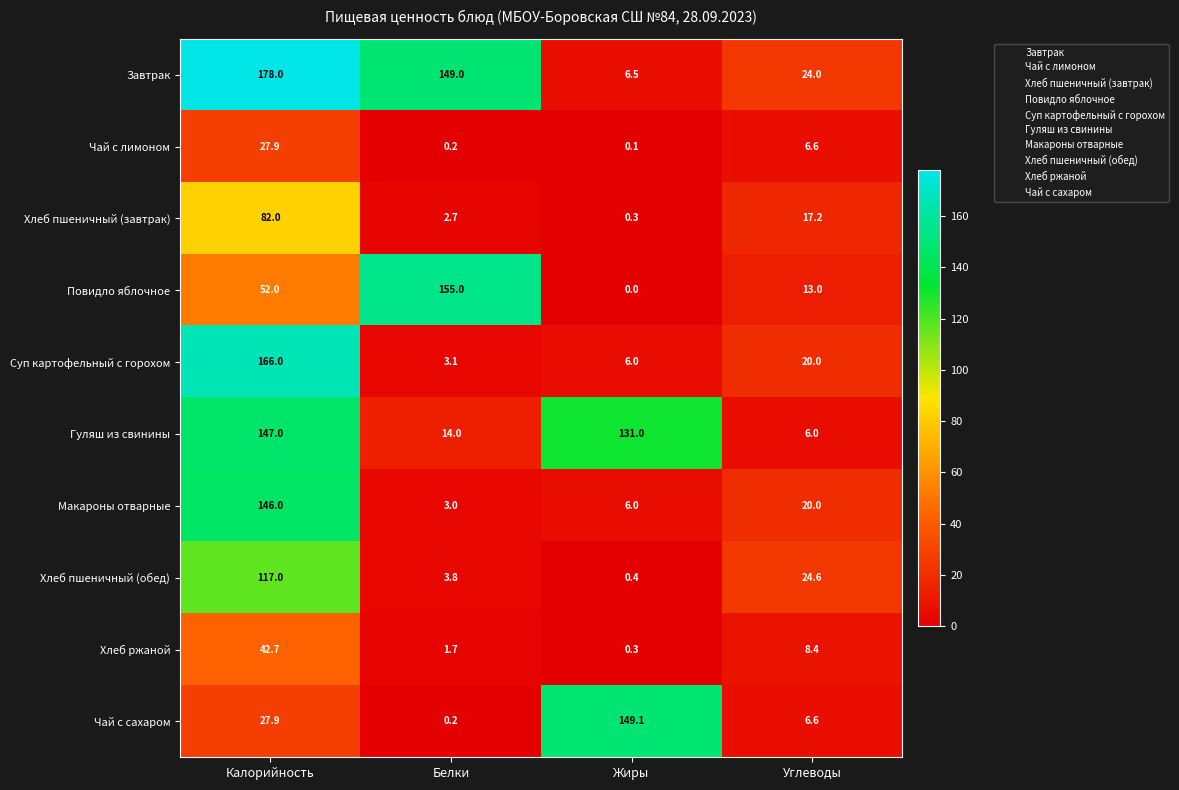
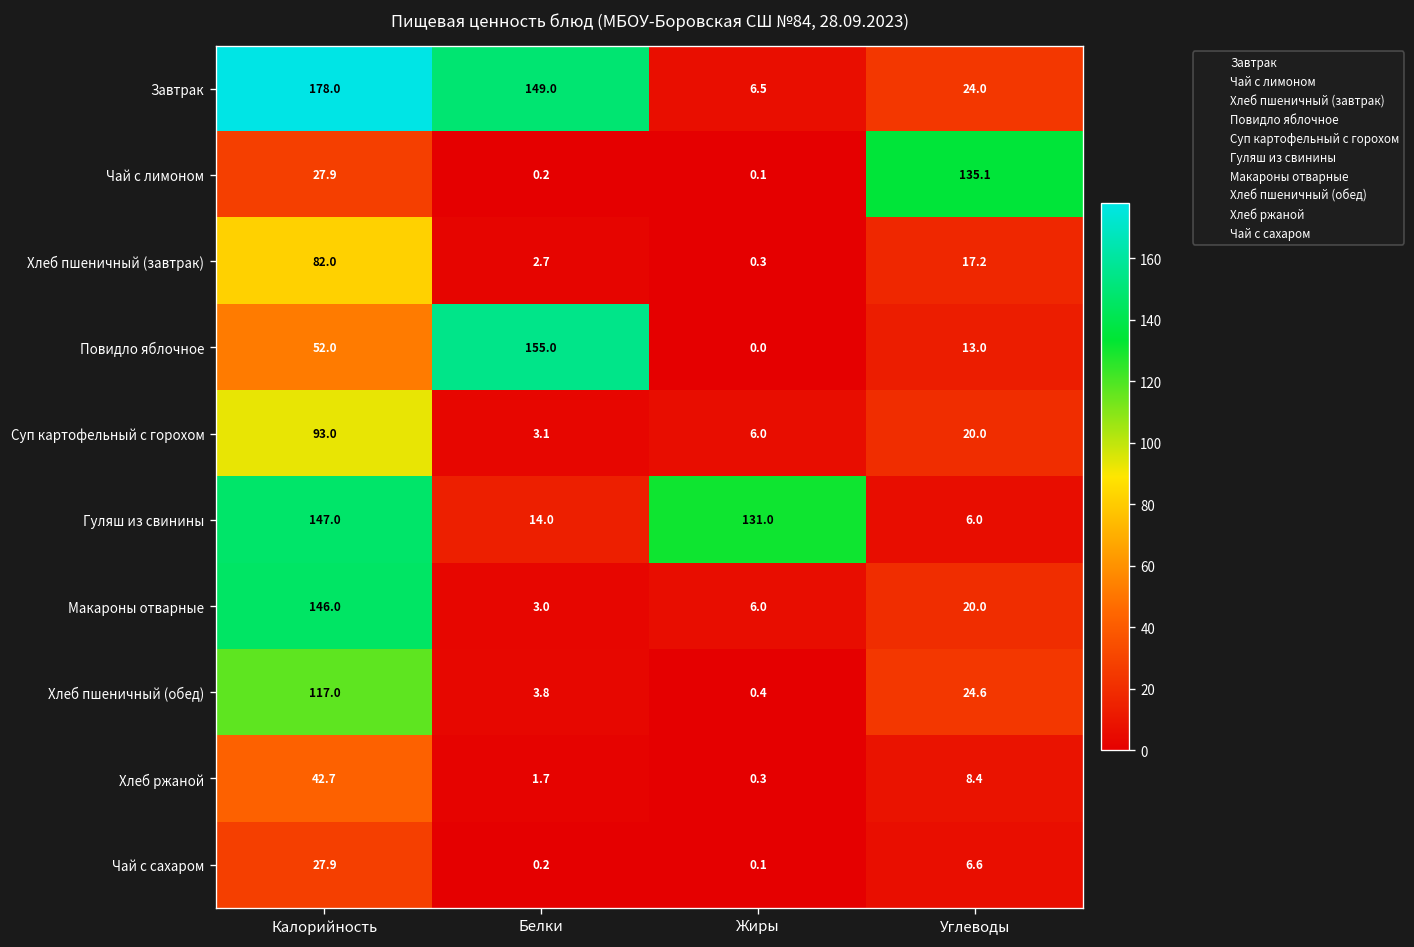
  {
    "Завтрак": {
      "Калорийность": 178.0,
      "Белки": 149.0,
      "Жиры": 6.5,
      "Углеводы": 24.0
    },
    "Чай с лимоном": {
      "Калорийность": 27.9,
      "Белки": 0.2,
      "Жиры": 0.1,
-     "Углеводы": 6.6
+     "Углеводы": 135.1
    },
    "Хлеб пшеничный (завтрак)": {
      "Калорийность": 82.0,
      "Белки": 2.7,
      "Жиры": 0.3,
      "Углеводы": 17.2
    },
    "Повидло яблочное": {
      "Калорийность": 52.0,
      "Белки": 155.0,
      "Жиры": 0.0,
      "Углеводы": 13.0
    },
    "Суп картофельный с горохом": {
-     "Калорийность": 166.0,
+     "Калорийность": 93.0,
      "Белки": 3.1,
      "Жиры": 6.0,
      "Углеводы": 20.0
    },
    "Гуляш из свинины": {
      "Калорийность": 147.0,
      "Белки": 14.0,
      "Жиры": 131.0,
      "Углеводы": 6.0
    },
    "Макароны отварные": {
      "Калорийность": 146.0,
      "Белки": 3.0,
      "Жиры": 6.0,
      "Углеводы": 20.0
    },
    "Хлеб пшеничный (обед)": {
      "Калорийность": 117.0,
      "Белки": 3.8,
      "Жиры": 0.4,
      "Углеводы": 24.6
    },
    "Хлеб ржаной": {
      "Калорийность": 42.7,
      "Белки": 1.7,
      "Жиры": 0.3,
      "Углеводы": 8.4
    },
    "Чай с сахаром": {
      "Калорийность": 27.9,
      "Белки": 0.2,
-     "Жиры": 149.1,
+     "Жиры": 0.1,
      "Углеводы": 6.6
    }
  }
